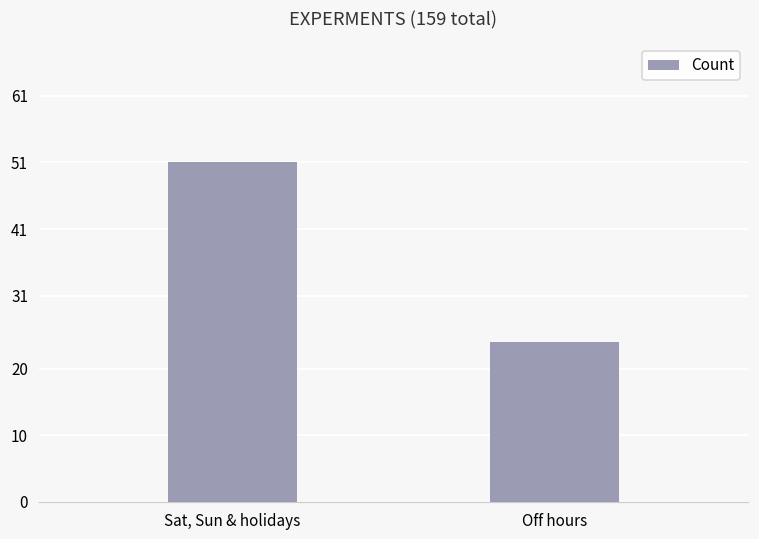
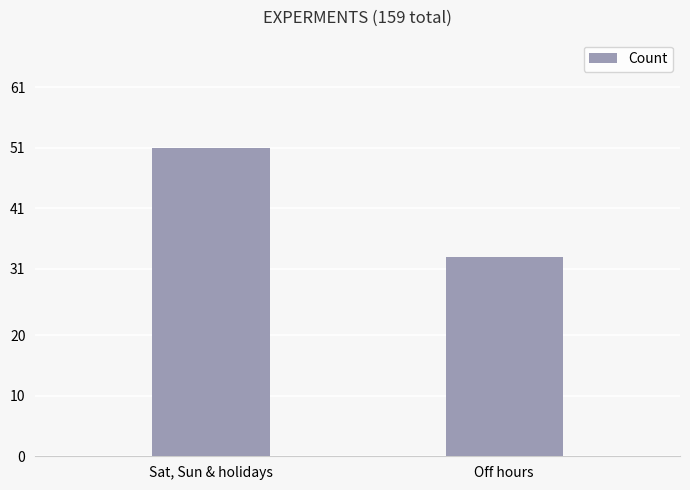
  {
    "Sat, Sun & holidays": 51,
-   "Off hours": 24
+   "Off hours": 33
  }
